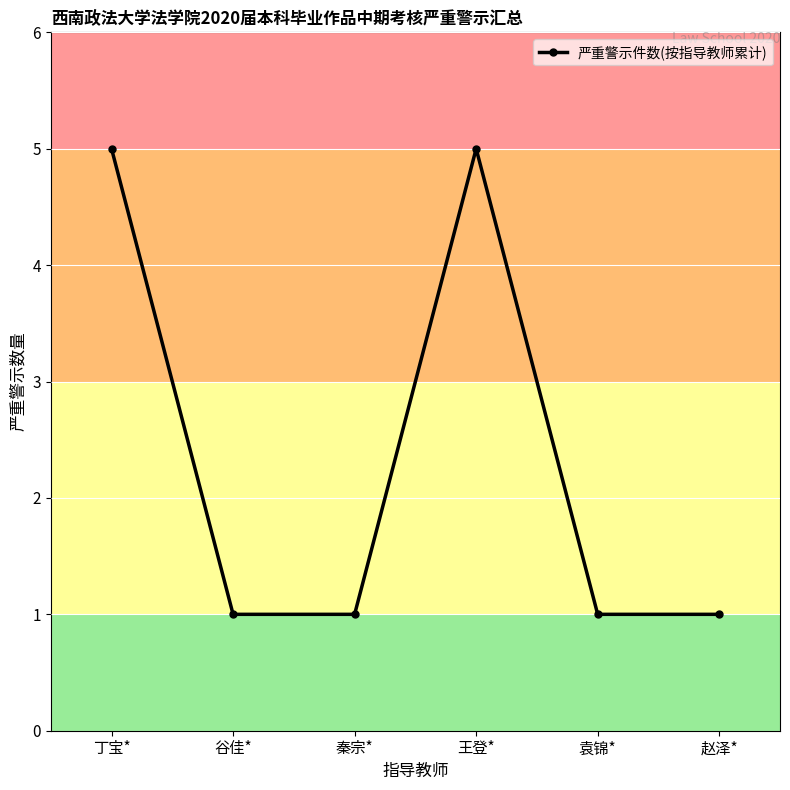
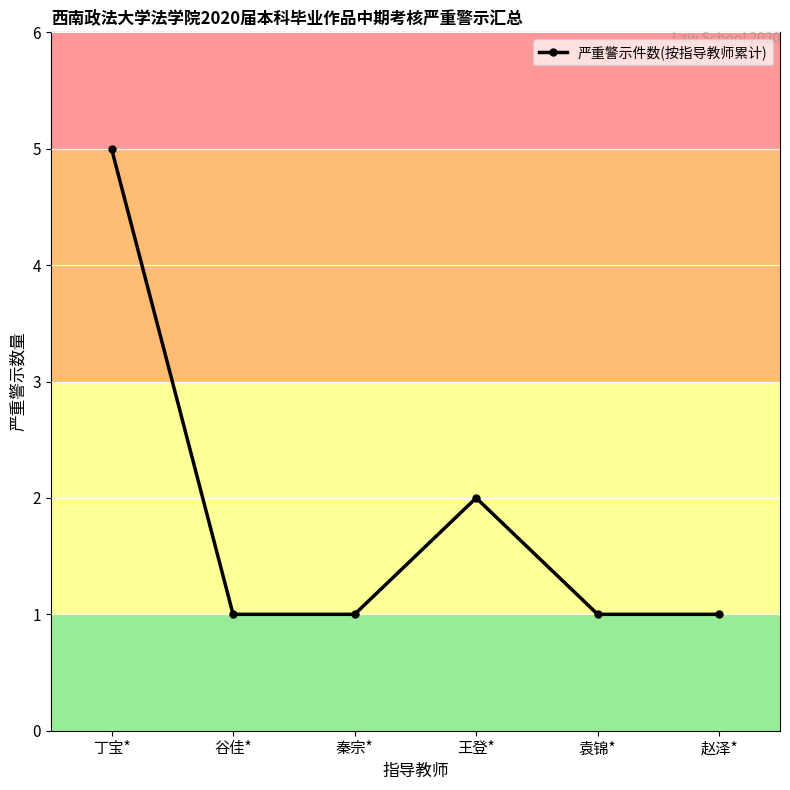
  {
    "丁宝*": 5,
    "谷佳*": 1,
    "秦宗*": 1,
-   "王登*": 5,
+   "王登*": 2,
    "袁锦*": 1,
    "赵泽*": 1
  }
